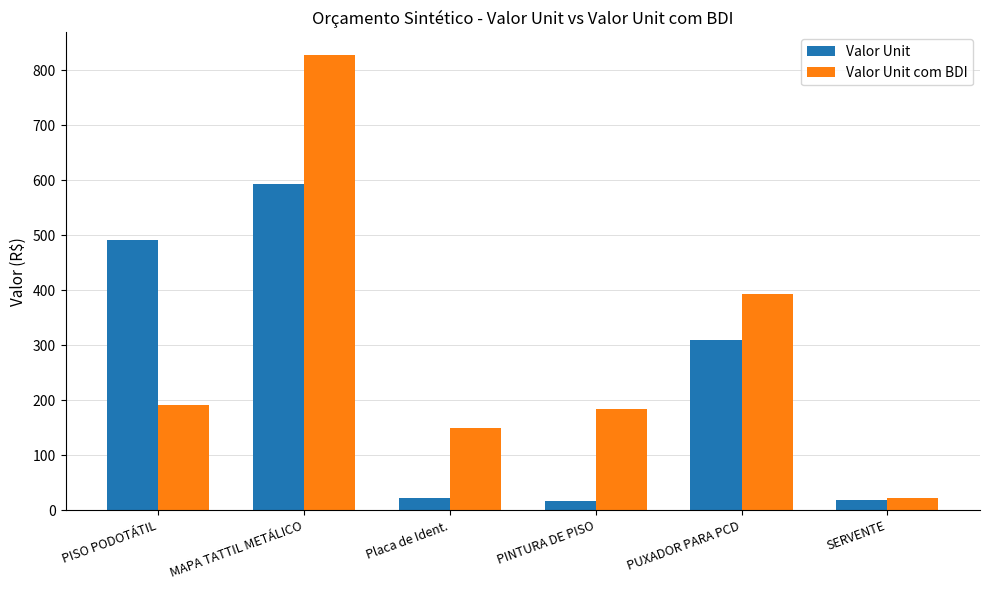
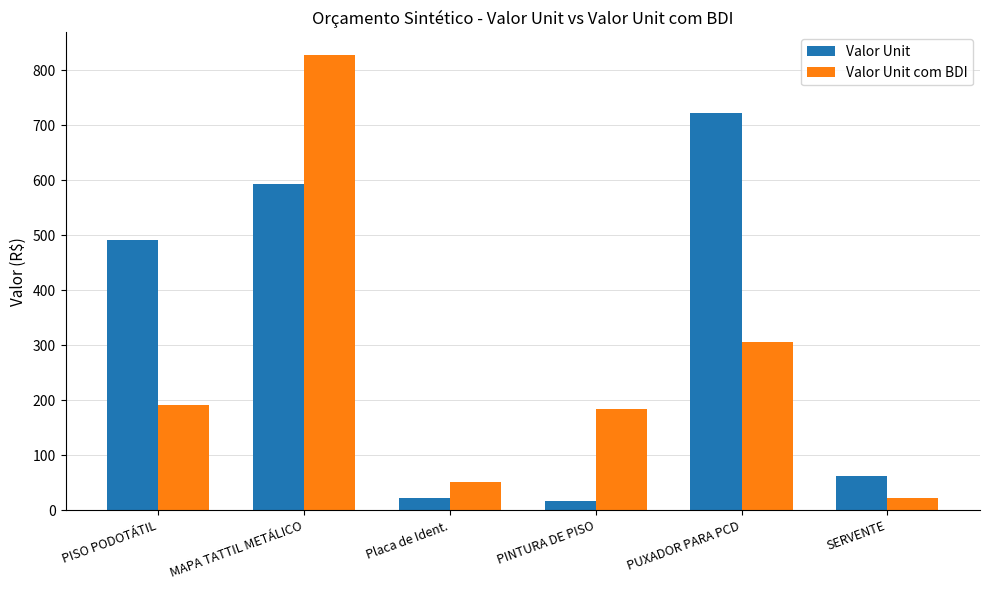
  {
    "Valor Unit": {
      "PISO PODOTÁTIL": 490,
      "MAPA TATTIL METÁLICO": 590,
      "Placa de Ident.": 20,
      "PINTURA DE PISO": 20,
-     "PUXADOR PARA PCD": 310,
-     "SERVENTE": 20
+     "PUXADOR PARA PCD": 720,
+     "SERVENTE": 60
    },
    "Valor Unit com BDI": {
      "PISO PODOTÁTIL": 190,
      "MAPA TATTIL METÁLICO": 830,
-     "Placa de Ident.": 150,
+     "Placa de Ident.": 50,
      "PINTURA DE PISO": 190,
-     "PUXADOR PARA PCD": 390,
+     "PUXADOR PARA PCD": 310,
      "SERVENTE": 20
    }
  }
